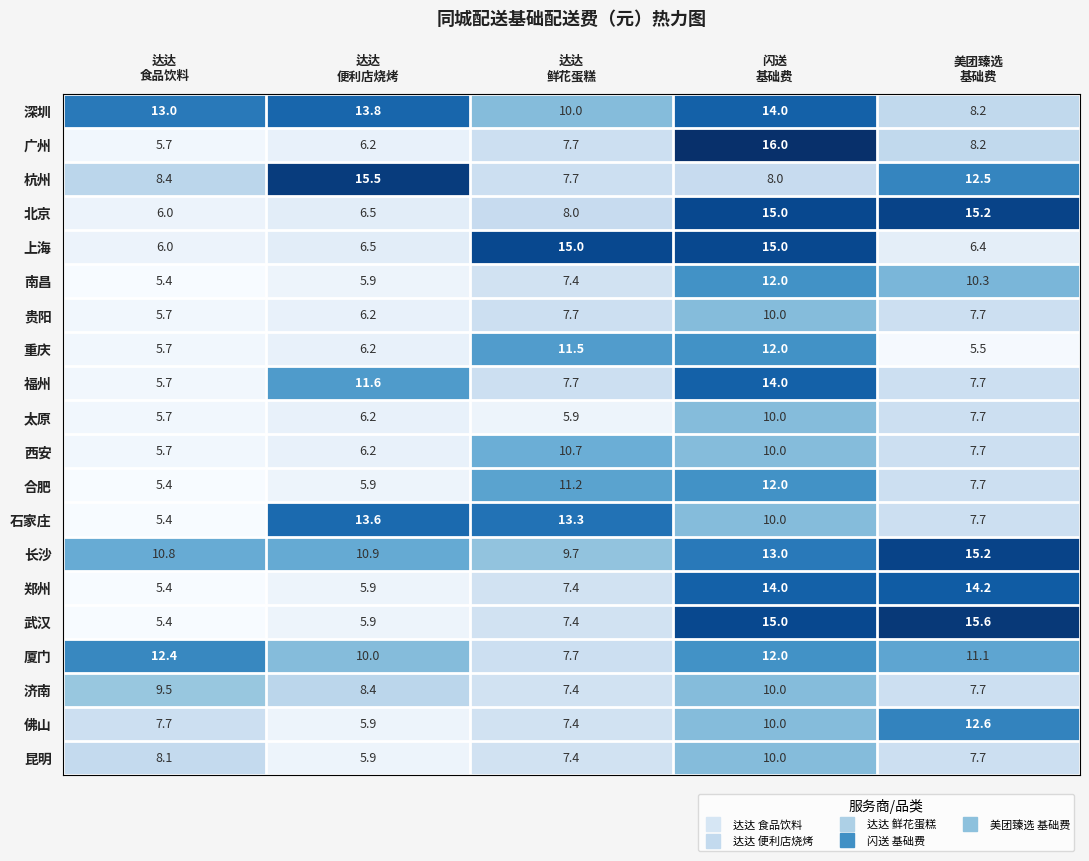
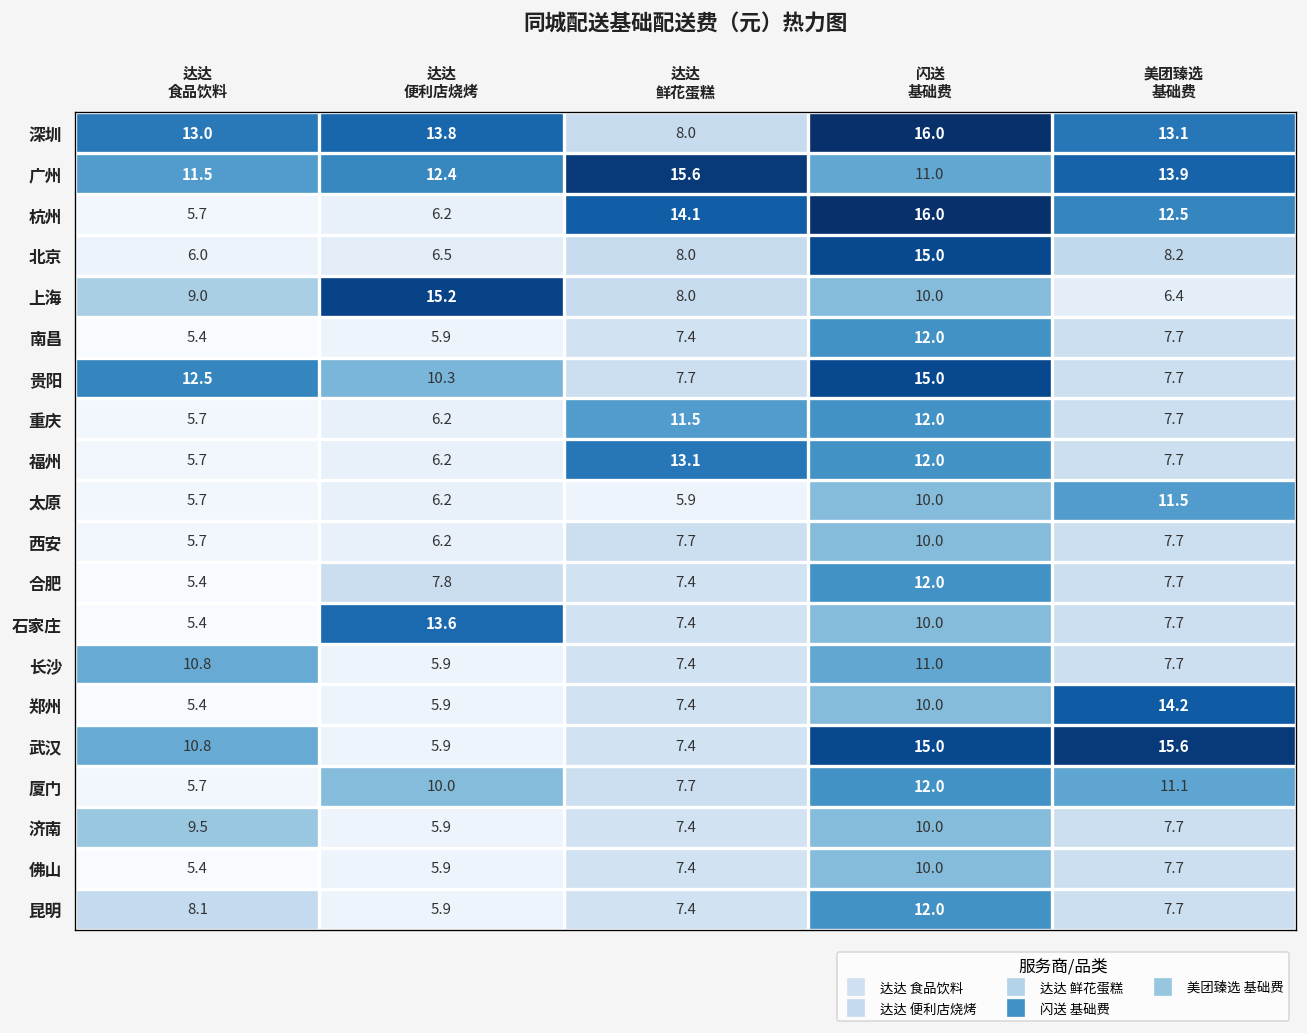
  {
    "深圳": {
      "达达 食品饮料": 13.0,
      "达达 便利店烧烤": 13.8,
-     "达达 鲜花蛋糕": 10.0,
-     "闪送 基础费": 14.0,
-     "美团臻选 基础费": 8.2
+     "达达 鲜花蛋糕": 8.0,
+     "闪送 基础费": 16.0,
+     "美团臻选 基础费": 13.1
    },
    "广州": {
-     "达达 食品饮料": 5.7,
-     "达达 便利店烧烤": 6.2,
-     "达达 鲜花蛋糕": 7.7,
-     "闪送 基础费": 16.0,
-     "美团臻选 基础费": 8.2
+     "达达 食品饮料": 11.5,
+     "达达 便利店烧烤": 12.4,
+     "达达 鲜花蛋糕": 15.6,
+     "闪送 基础费": 11.0,
+     "美团臻选 基础费": 13.9
    },
    "杭州": {
-     "达达 食品饮料": 8.4,
-     "达达 便利店烧烤": 15.5,
-     "达达 鲜花蛋糕": 7.7,
-     "闪送 基础费": 8.0,
+     "达达 食品饮料": 5.7,
+     "达达 便利店烧烤": 6.2,
+     "达达 鲜花蛋糕": 14.1,
+     "闪送 基础费": 16.0,
      "美团臻选 基础费": 12.5
    },
    "北京": {
      "达达 食品饮料": 6.0,
      "达达 便利店烧烤": 6.5,
      "达达 鲜花蛋糕": 8.0,
      "闪送 基础费": 15.0,
-     "美团臻选 基础费": 15.2
+     "美团臻选 基础费": 8.2
    },
    "上海": {
-     "达达 食品饮料": 6.0,
-     "达达 便利店烧烤": 6.5,
-     "达达 鲜花蛋糕": 15.0,
-     "闪送 基础费": 15.0,
+     "达达 食品饮料": 9.0,
+     "达达 便利店烧烤": 15.2,
+     "达达 鲜花蛋糕": 8.0,
+     "闪送 基础费": 10.0,
      "美团臻选 基础费": 6.4
    },
    "南昌": {
      "达达 食品饮料": 5.4,
      "达达 便利店烧烤": 5.9,
      "达达 鲜花蛋糕": 7.4,
      "闪送 基础费": 12.0,
-     "美团臻选 基础费": 10.3
+     "美团臻选 基础费": 7.7
    },
    "贵阳": {
-     "达达 食品饮料": 5.7,
-     "达达 便利店烧烤": 6.2,
+     "达达 食品饮料": 12.5,
+     "达达 便利店烧烤": 10.3,
      "达达 鲜花蛋糕": 7.7,
-     "闪送 基础费": 10.0,
+     "闪送 基础费": 15.0,
      "美团臻选 基础费": 7.7
    },
    "重庆": {
      "达达 食品饮料": 5.7,
      "达达 便利店烧烤": 6.2,
      "达达 鲜花蛋糕": 11.5,
      "闪送 基础费": 12.0,
-     "美团臻选 基础费": 5.5
+     "美团臻选 基础费": 7.7
    },
    "福州": {
      "达达 食品饮料": 5.7,
-     "达达 便利店烧烤": 11.6,
-     "达达 鲜花蛋糕": 7.7,
-     "闪送 基础费": 14.0,
+     "达达 便利店烧烤": 6.2,
+     "达达 鲜花蛋糕": 13.1,
+     "闪送 基础费": 12.0,
      "美团臻选 基础费": 7.7
    },
    "太原": {
      "达达 食品饮料": 5.7,
      "达达 便利店烧烤": 6.2,
      "达达 鲜花蛋糕": 5.9,
      "闪送 基础费": 10.0,
-     "美团臻选 基础费": 7.7
+     "美团臻选 基础费": 11.5
    },
    "西安": {
      "达达 食品饮料": 5.7,
      "达达 便利店烧烤": 6.2,
-     "达达 鲜花蛋糕": 10.7,
+     "达达 鲜花蛋糕": 7.7,
      "闪送 基础费": 10.0,
      "美团臻选 基础费": 7.7
    },
    "合肥": {
      "达达 食品饮料": 5.4,
-     "达达 便利店烧烤": 5.9,
-     "达达 鲜花蛋糕": 11.2,
+     "达达 便利店烧烤": 7.8,
+     "达达 鲜花蛋糕": 7.4,
      "闪送 基础费": 12.0,
      "美团臻选 基础费": 7.7
    },
    "石家庄": {
      "达达 食品饮料": 5.4,
      "达达 便利店烧烤": 13.6,
-     "达达 鲜花蛋糕": 13.3,
+     "达达 鲜花蛋糕": 7.4,
      "闪送 基础费": 10.0,
      "美团臻选 基础费": 7.7
    },
    "长沙": {
      "达达 食品饮料": 10.8,
-     "达达 便利店烧烤": 10.9,
-     "达达 鲜花蛋糕": 9.7,
-     "闪送 基础费": 13.0,
-     "美团臻选 基础费": 15.2
+     "达达 便利店烧烤": 5.9,
+     "达达 鲜花蛋糕": 7.4,
+     "闪送 基础费": 11.0,
+     "美团臻选 基础费": 7.7
    },
    "郑州": {
      "达达 食品饮料": 5.4,
      "达达 便利店烧烤": 5.9,
      "达达 鲜花蛋糕": 7.4,
-     "闪送 基础费": 14.0,
+     "闪送 基础费": 10.0,
      "美团臻选 基础费": 14.2
    },
    "武汉": {
-     "达达 食品饮料": 5.4,
+     "达达 食品饮料": 10.8,
      "达达 便利店烧烤": 5.9,
      "达达 鲜花蛋糕": 7.4,
      "闪送 基础费": 15.0,
      "美团臻选 基础费": 15.6
    },
    "厦门": {
-     "达达 食品饮料": 12.4,
+     "达达 食品饮料": 5.7,
      "达达 便利店烧烤": 10.0,
      "达达 鲜花蛋糕": 7.7,
      "闪送 基础费": 12.0,
      "美团臻选 基础费": 11.1
    },
    "济南": {
      "达达 食品饮料": 9.5,
-     "达达 便利店烧烤": 8.4,
+     "达达 便利店烧烤": 5.9,
      "达达 鲜花蛋糕": 7.4,
      "闪送 基础费": 10.0,
      "美团臻选 基础费": 7.7
    },
    "佛山": {
-     "达达 食品饮料": 7.7,
+     "达达 食品饮料": 5.4,
      "达达 便利店烧烤": 5.9,
      "达达 鲜花蛋糕": 7.4,
      "闪送 基础费": 10.0,
-     "美团臻选 基础费": 12.6
+     "美团臻选 基础费": 7.7
    },
    "昆明": {
      "达达 食品饮料": 8.1,
      "达达 便利店烧烤": 5.9,
      "达达 鲜花蛋糕": 7.4,
-     "闪送 基础费": 10.0,
+     "闪送 基础费": 12.0,
      "美团臻选 基础费": 7.7
    }
  }
